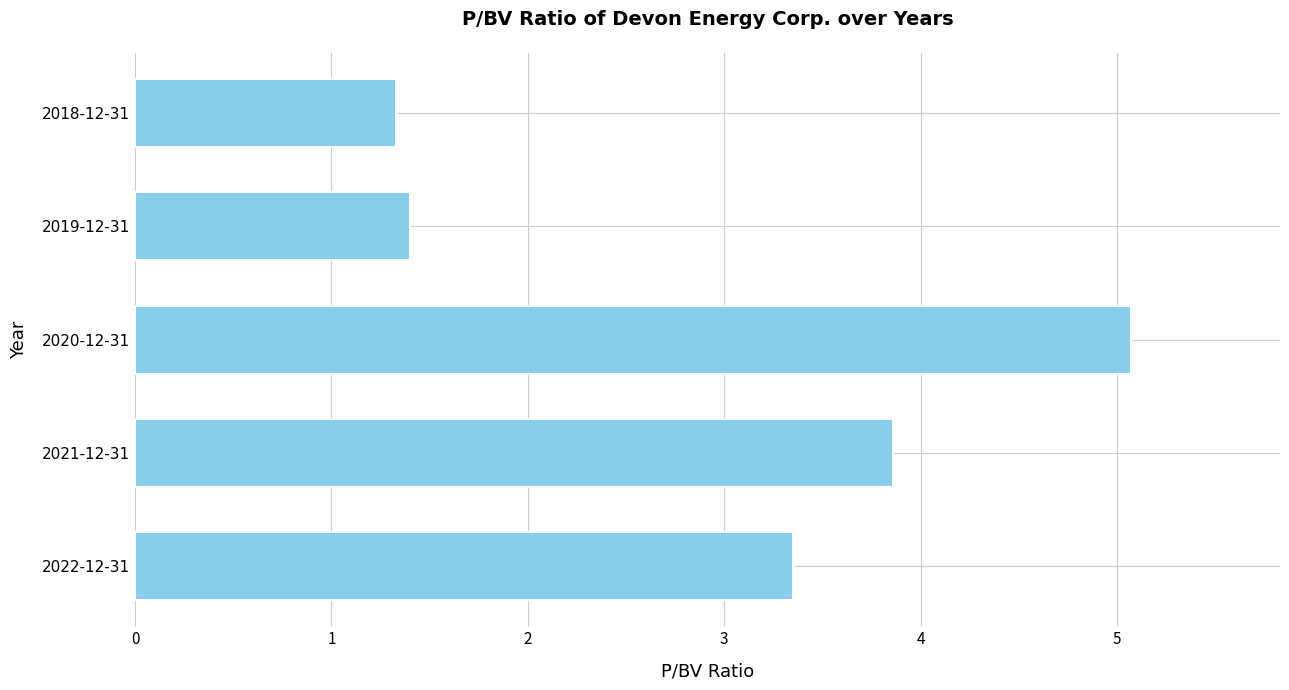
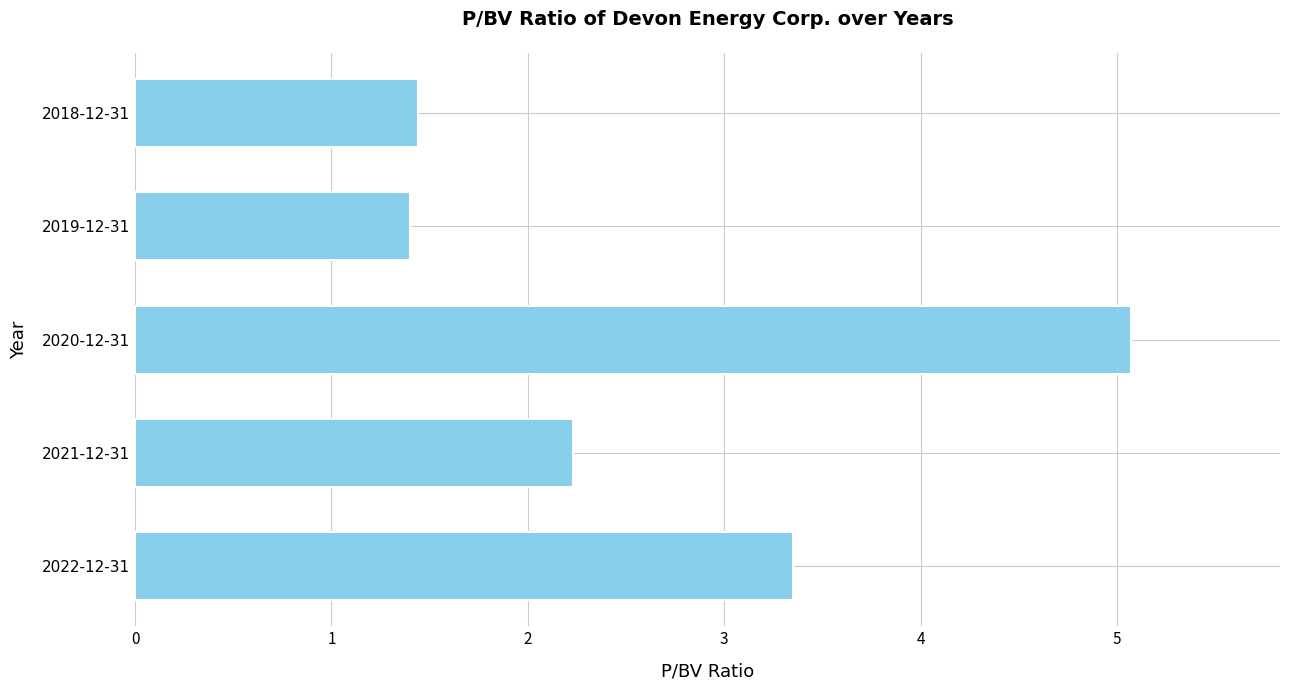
  {
-   "2018-12-31": 1.33,
+   "2018-12-31": 1.44,
    "2019-12-31": 1.40,
    "2020-12-31": 5.07,
-   "2021-12-31": 3.86,
+   "2021-12-31": 2.23,
    "2022-12-31": 3.35
  }
